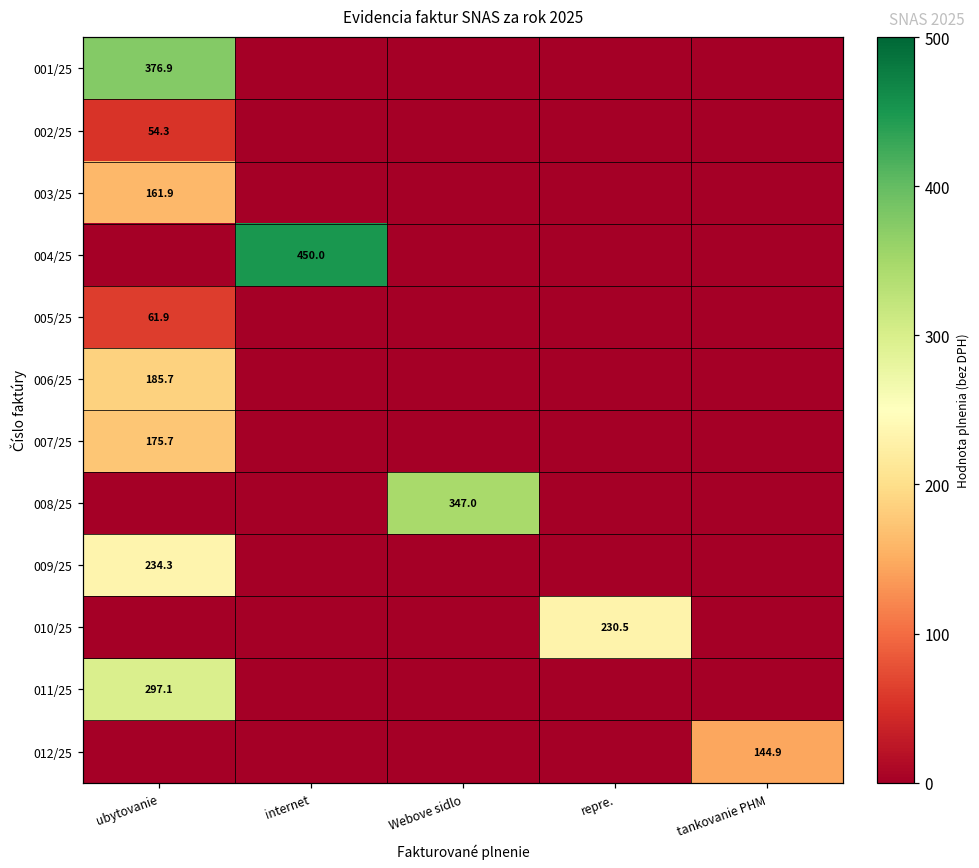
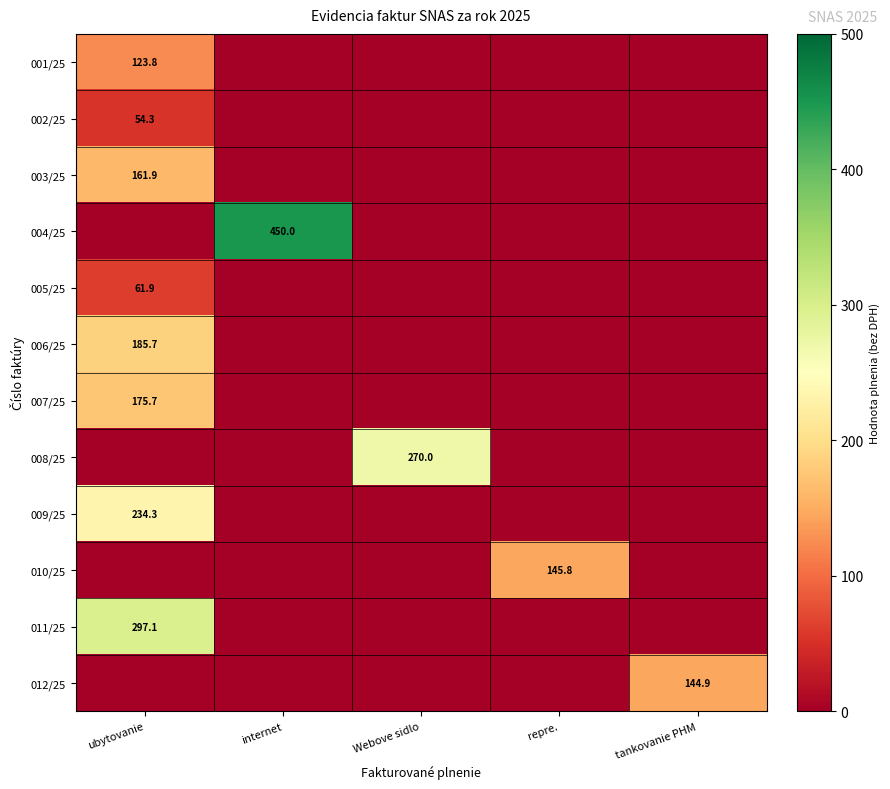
  {
    "001/25": {
-     "ubytovanie": 376.9
+     "ubytovanie": 123.8
    },
    "002/25": {
      "ubytovanie": 54.3
    },
    "003/25": {
      "ubytovanie": 161.9
    },
    "004/25": {
      "internet": 450.0
    },
    "005/25": {
      "ubytovanie": 61.9
    },
    "006/25": {
      "ubytovanie": 185.7
    },
    "007/25": {
      "ubytovanie": 175.7
    },
    "008/25": {
-     "Webove sidlo": 347.0
+     "Webove sidlo": 270.0
    },
    "009/25": {
      "ubytovanie": 234.3
    },
    "010/25": {
-     "repre.": 230.5
+     "repre.": 145.8
    },
    "011/25": {
      "ubytovanie": 297.1
    },
    "012/25": {
      "tankovanie PHM": 144.9
    }
  }
